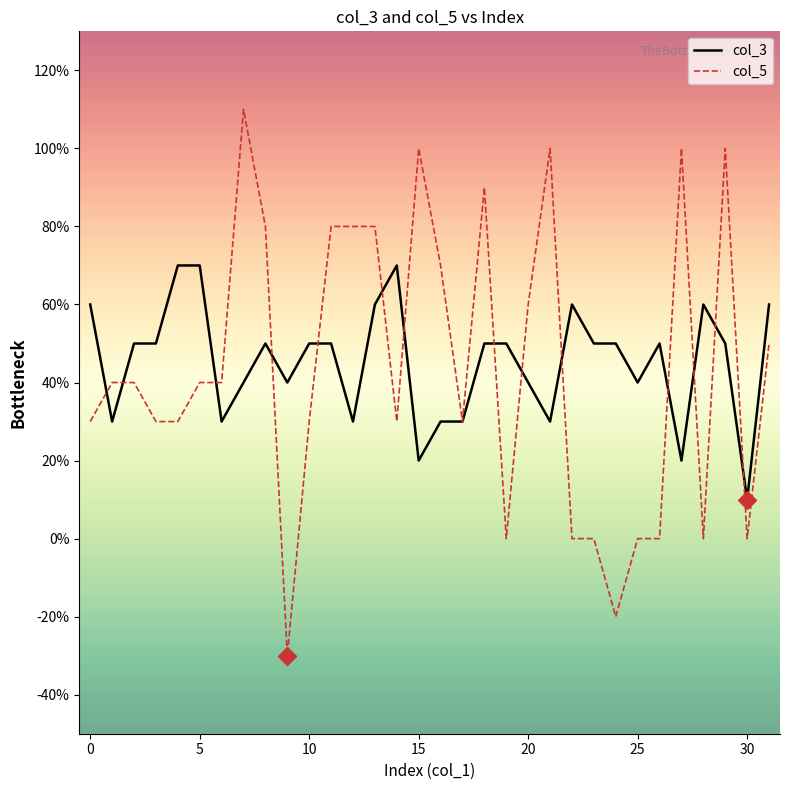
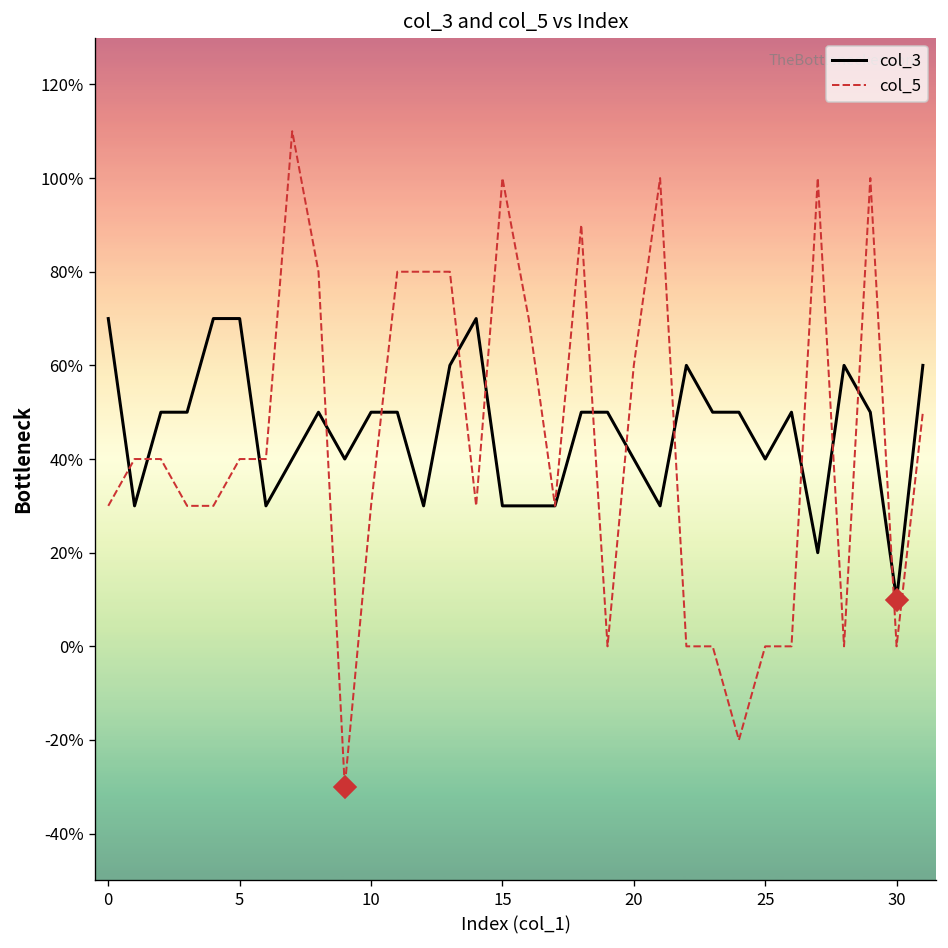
  {
    "col_3": {
-     "0": "60%",
+     "0": "70%",
      "5": "70%",
      "10": "50%",
-     "15": "20%",
+     "15": "30%",
      "20": "40%",
      "25": "40%"
    }
  }
